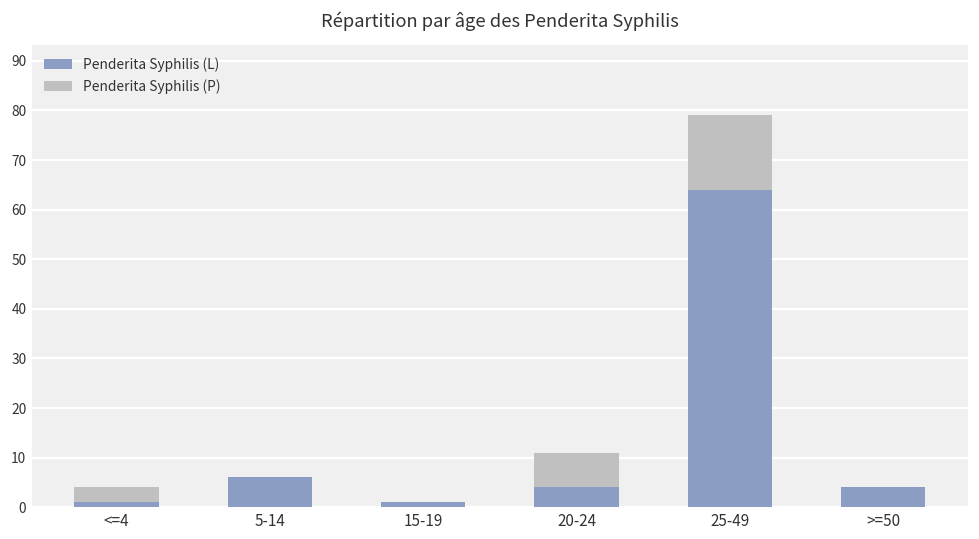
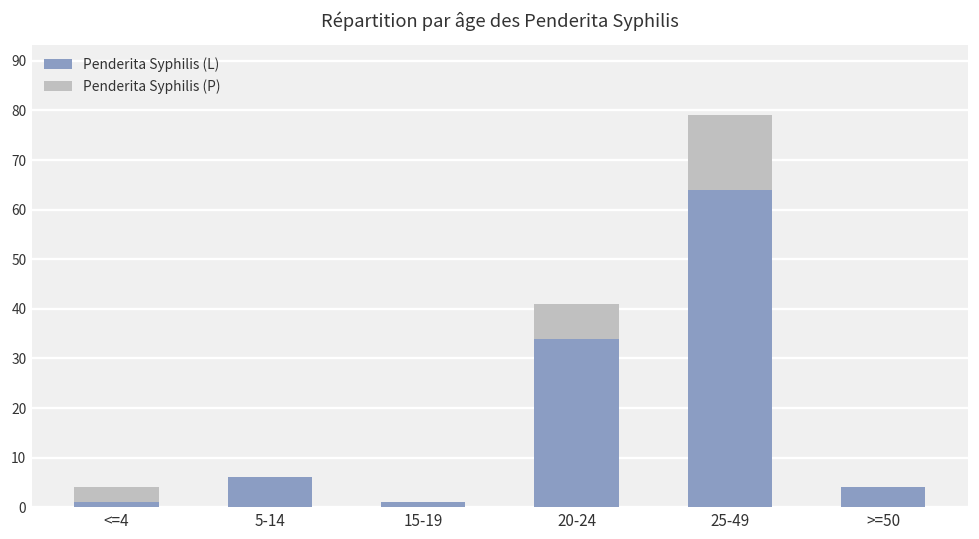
  {
    "Penderita Syphilis (L)": {
      "<=4": 1,
      "5-14": 6,
      "15-19": 1,
-     "20-24": 4,
+     "20-24": 34,
      "25-49": 64,
      ">=50": 4
    },
    "Penderita Syphilis (P)": {
      "<=4": 3,
      "5-14": 0,
      "15-19": 0,
      "20-24": 7,
      "25-49": 15,
      ">=50": 0
    }
  }
